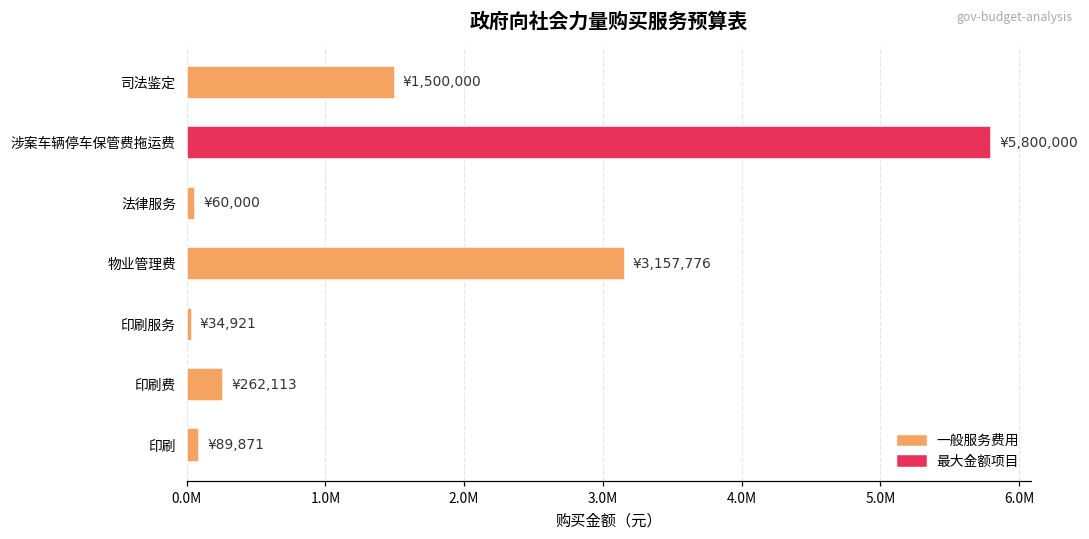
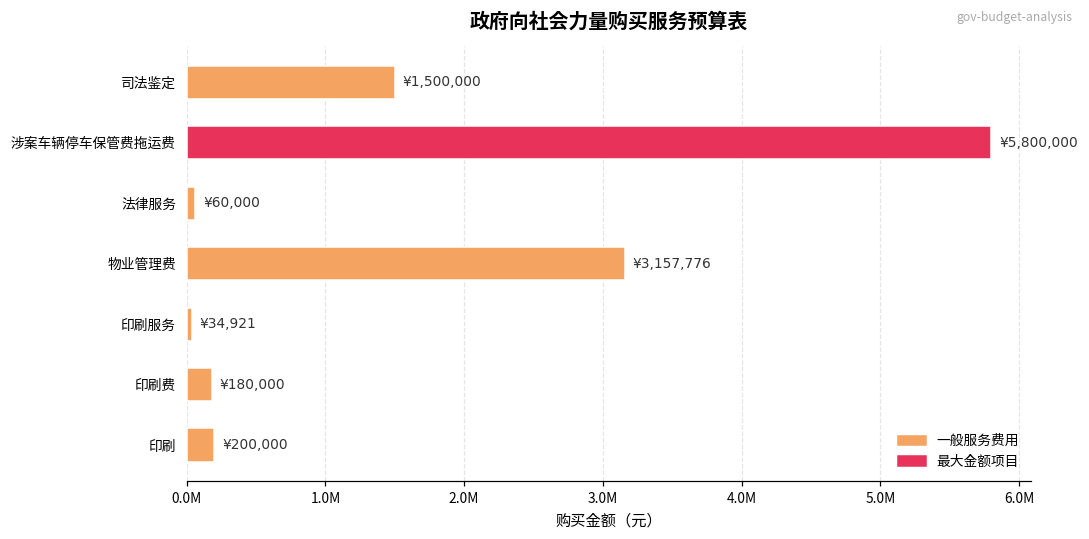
  {
    "司法鉴定": "¥1,500,000",
    "涉案车辆停车保管费拖运费": "¥5,800,000",
    "法律服务": "¥60,000",
    "物业管理费": "¥3,157,776",
    "印刷服务": "¥34,921",
-   "印刷费": "¥262,113",
-   "印刷": "¥89,871"
+   "印刷费": "¥180,000",
+   "印刷": "¥200,000"
  }
